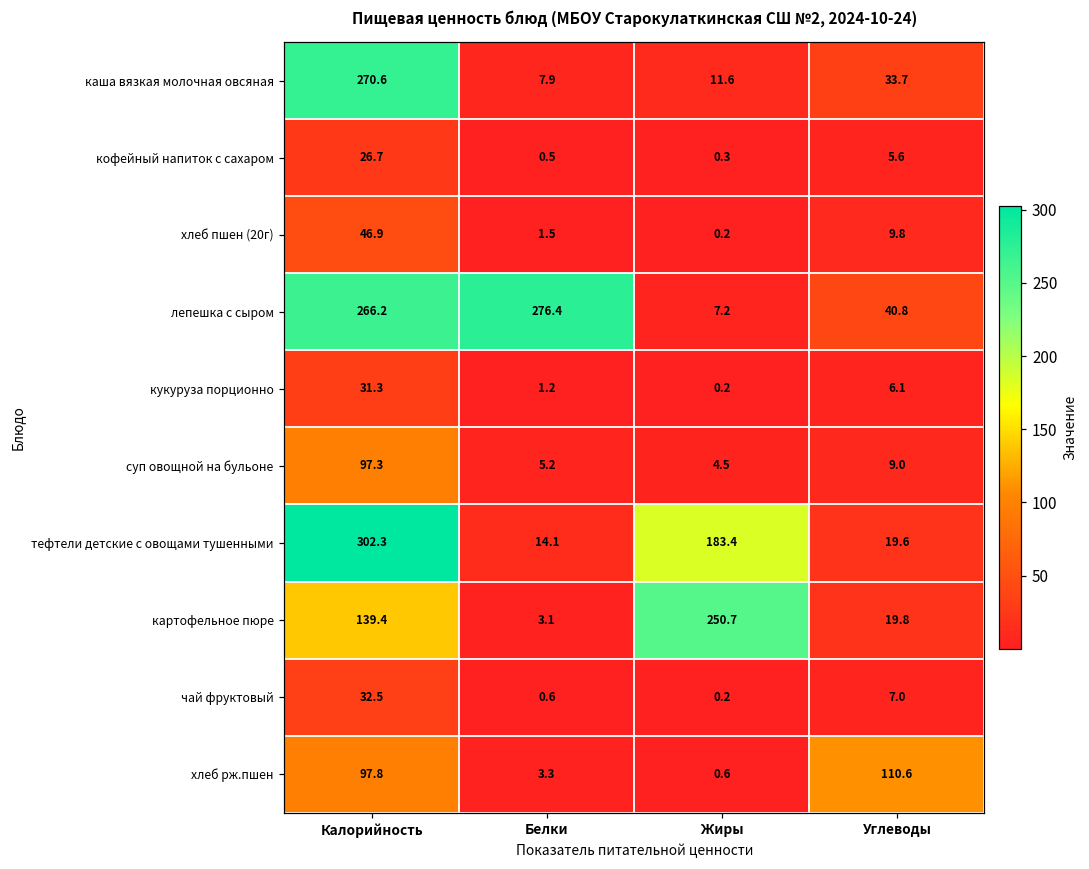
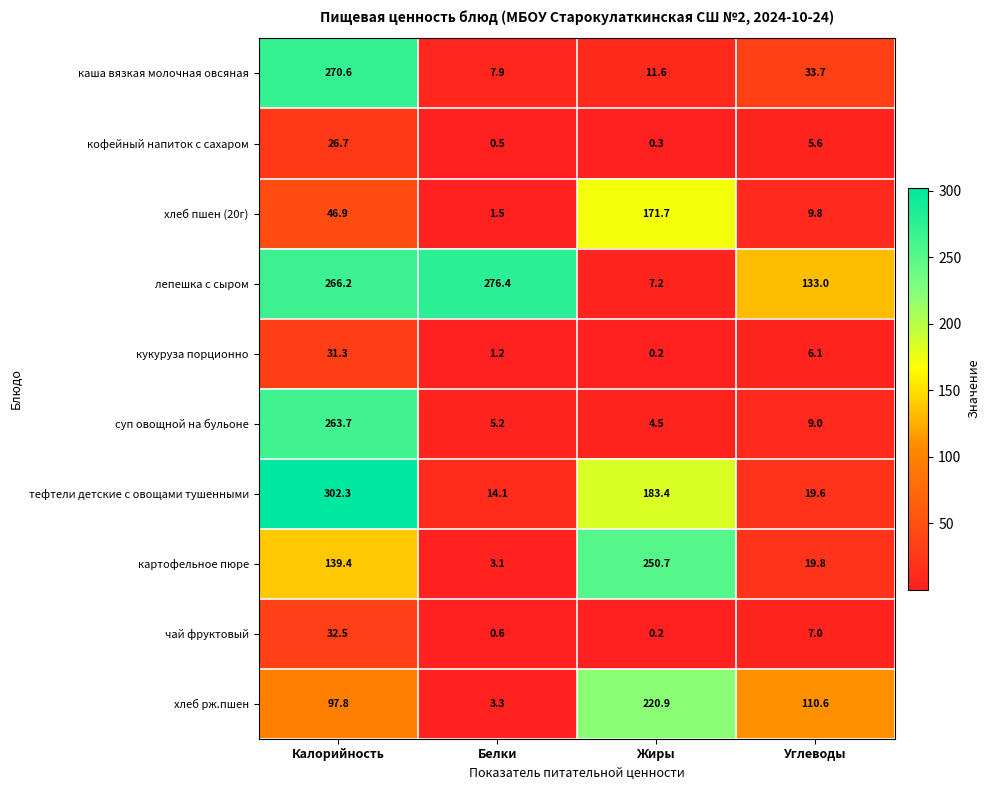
  {
    "каша вязкая молочная овсяная": {
      "Калорийность": 270.6,
      "Белки": 7.9,
      "Жиры": 11.6,
      "Углеводы": 33.7
    },
    "кофейный напиток с сахаром": {
      "Калорийность": 26.7,
      "Белки": 0.5,
      "Жиры": 0.3,
      "Углеводы": 5.6
    },
    "хлеб пшен (20г)": {
      "Калорийность": 46.9,
      "Белки": 1.5,
-     "Жиры": 0.2,
+     "Жиры": 171.7,
      "Углеводы": 9.8
    },
    "лепешка с сыром": {
      "Калорийность": 266.2,
      "Белки": 276.4,
      "Жиры": 7.2,
-     "Углеводы": 40.8
+     "Углеводы": 133.0
    },
    "кукуруза порционно": {
      "Калорийность": 31.3,
      "Белки": 1.2,
      "Жиры": 0.2,
      "Углеводы": 6.1
    },
    "суп овощной на бульоне": {
-     "Калорийность": 97.3,
+     "Калорийность": 263.7,
      "Белки": 5.2,
      "Жиры": 4.5,
      "Углеводы": 9.0
    },
    "тефтели детские с овощами тушенными": {
      "Калорийность": 302.3,
      "Белки": 14.1,
      "Жиры": 183.4,
      "Углеводы": 19.6
    },
    "картофельное пюре": {
      "Калорийность": 139.4,
      "Белки": 3.1,
      "Жиры": 250.7,
      "Углеводы": 19.8
    },
    "чай фруктовый": {
      "Калорийность": 32.5,
      "Белки": 0.6,
      "Жиры": 0.2,
      "Углеводы": 7.0
    },
    "хлеб рж.пшен": {
      "Калорийность": 97.8,
      "Белки": 3.3,
-     "Жиры": 0.6,
+     "Жиры": 220.9,
      "Углеводы": 110.6
    }
  }
